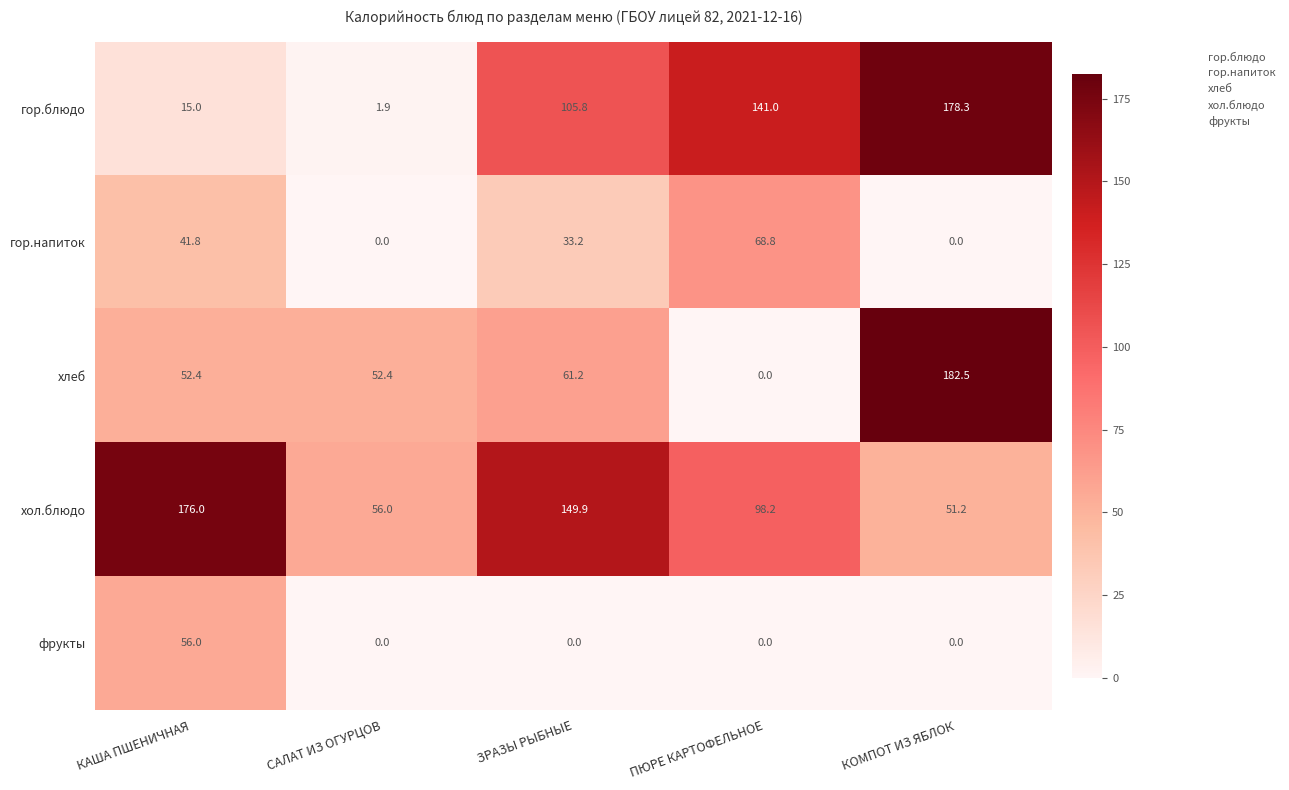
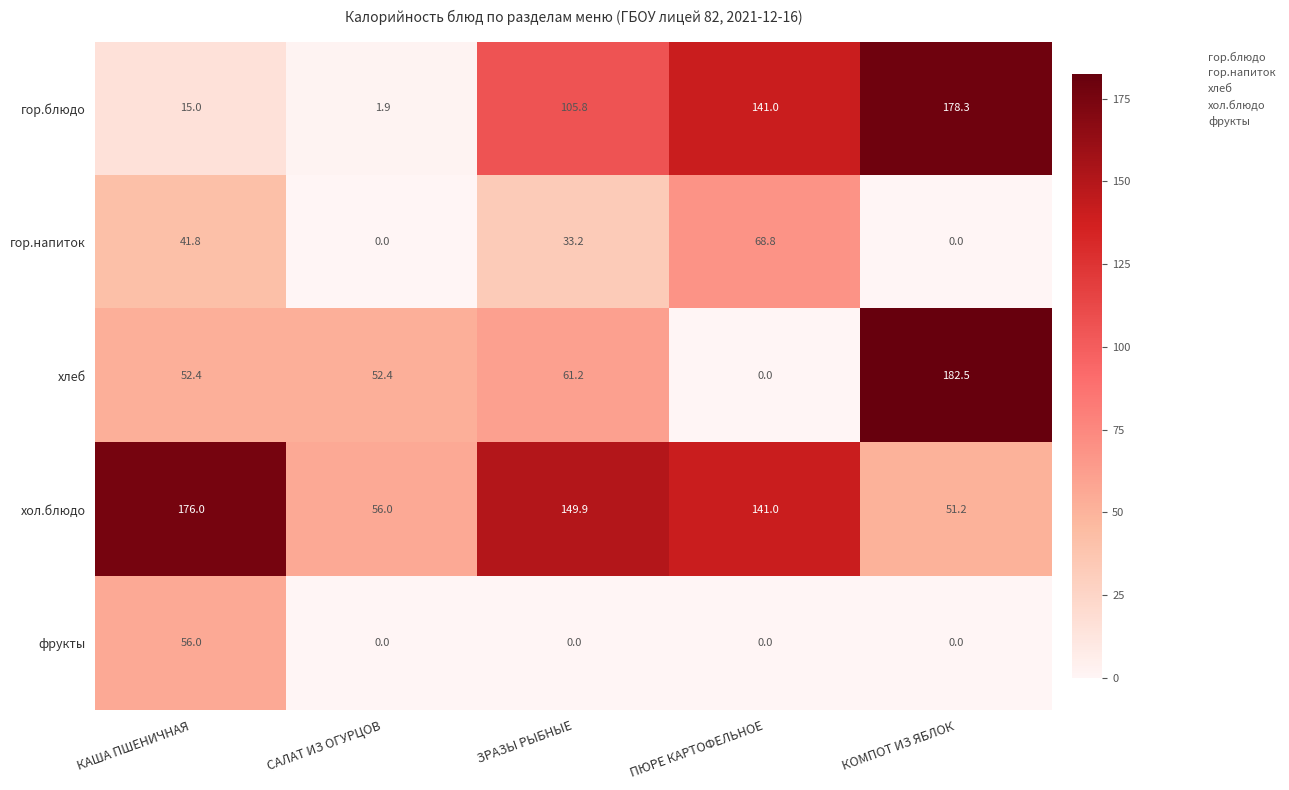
  {
    "гор.блюдо": {
      "КАША ПШЕНИЧНАЯ": 15.0,
      "САЛАТ ИЗ ОГУРЦОВ": 1.9,
      "ЗРАЗЫ РЫБНЫЕ": 105.8,
      "ПЮРЕ КАРТОФЕЛЬНОЕ": 141.0,
      "КОМПОТ ИЗ ЯБЛОК": 178.3
    },
    "гор.напиток": {
      "КАША ПШЕНИЧНАЯ": 41.8,
      "САЛАТ ИЗ ОГУРЦОВ": 0.0,
      "ЗРАЗЫ РЫБНЫЕ": 33.2,
      "ПЮРЕ КАРТОФЕЛЬНОЕ": 68.8,
      "КОМПОТ ИЗ ЯБЛОК": 0.0
    },
    "хлеб": {
      "КАША ПШЕНИЧНАЯ": 52.4,
      "САЛАТ ИЗ ОГУРЦОВ": 52.4,
      "ЗРАЗЫ РЫБНЫЕ": 61.2,
      "ПЮРЕ КАРТОФЕЛЬНОЕ": 0.0,
      "КОМПОТ ИЗ ЯБЛОК": 182.5
    },
    "хол.блюдо": {
      "КАША ПШЕНИЧНАЯ": 176.0,
      "САЛАТ ИЗ ОГУРЦОВ": 56.0,
      "ЗРАЗЫ РЫБНЫЕ": 149.9,
-     "ПЮРЕ КАРТОФЕЛЬНОЕ": 98.2,
+     "ПЮРЕ КАРТОФЕЛЬНОЕ": 141.0,
      "КОМПОТ ИЗ ЯБЛОК": 51.2
    },
    "фрукты": {
      "КАША ПШЕНИЧНАЯ": 56.0,
      "САЛАТ ИЗ ОГУРЦОВ": 0.0,
      "ЗРАЗЫ РЫБНЫЕ": 0.0,
      "ПЮРЕ КАРТОФЕЛЬНОЕ": 0.0,
      "КОМПОТ ИЗ ЯБЛОК": 0.0
    }
  }
